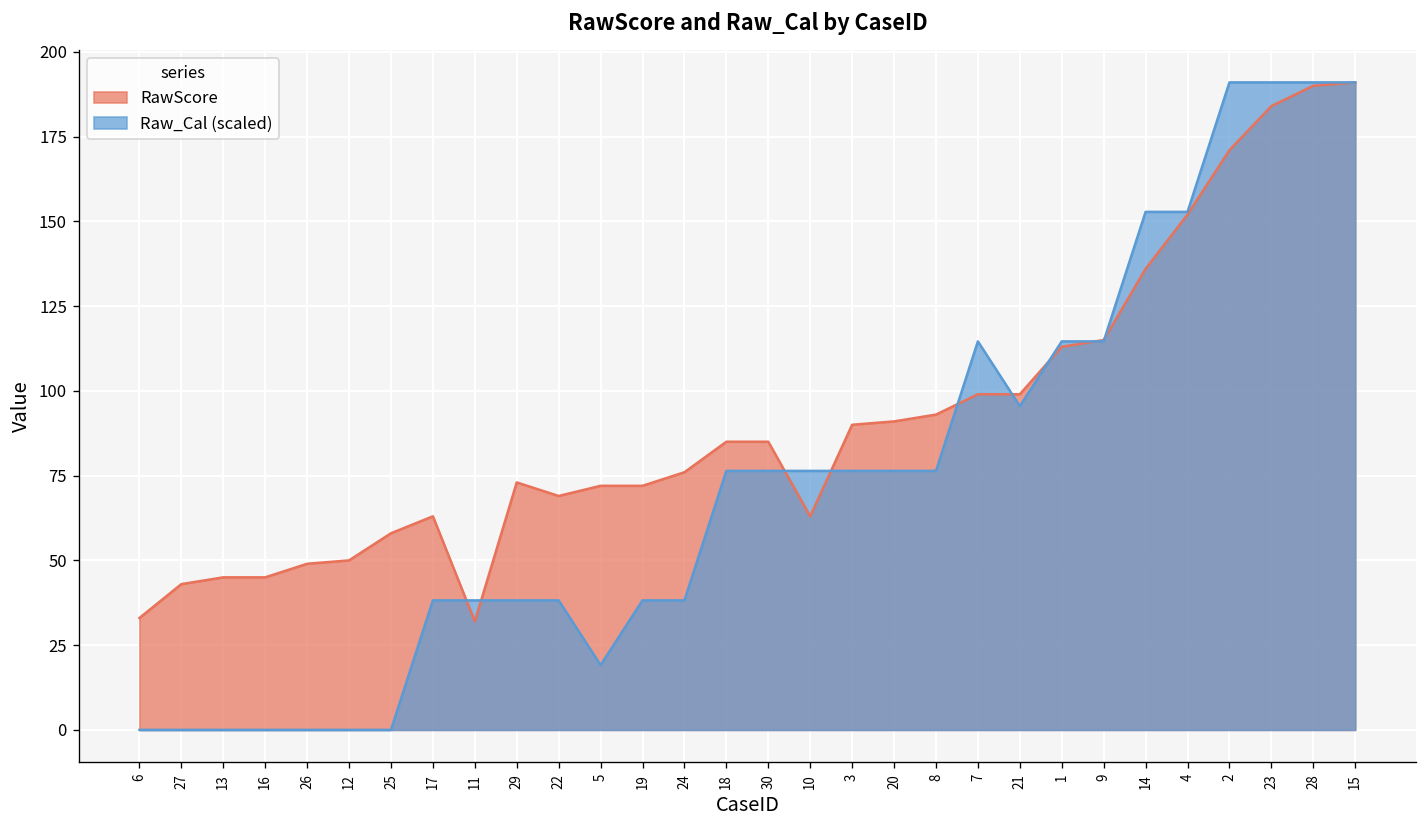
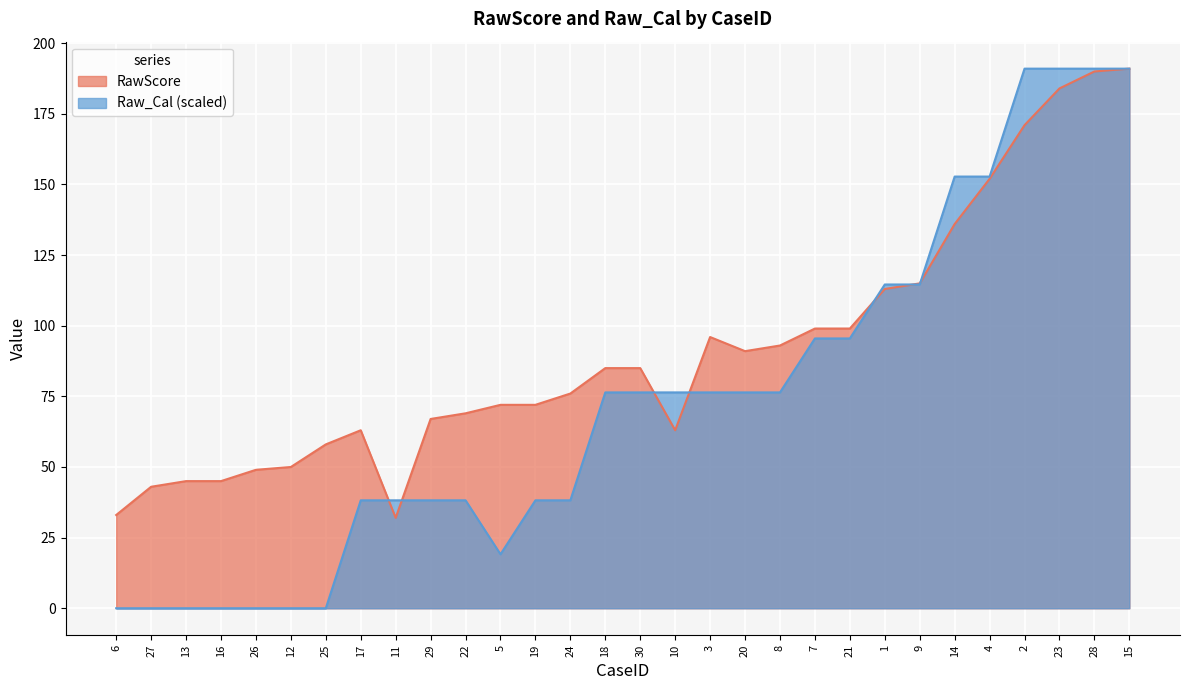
  {
    "RawScore": {
      "6": 33,
      "27": 43,
      "13": 45,
      "16": 45,
      "26": 49,
      "12": 50,
      "25": 58,
      "17": 63,
      "11": 32,
-     "29": 73,
+     "29": 67,
      "22": 69,
      "5": 72,
      "19": 72,
      "24": 76,
      "18": 85,
      "30": 85,
      "10": 63,
-     "3": 90,
+     "3": 96,
      "20": 91,
      "8": 93,
      "7": 99,
      "21": 99,
      "1": 113,
      "14": 136,
      "2": 171,
      "23": 184,
      "28": 190
    },
    "Raw_Cal (scaled)": {
      "6": 0,
      "27": 0,
      "13": 0,
      "16": 0,
      "26": 0,
      "12": 0,
      "25": 0,
      "17": 38,
      "11": 38,
      "29": 38,
      "22": 38,
      "5": 19,
      "19": 38,
      "24": 38,
      "18": 76,
      "30": 76,
      "10": 76,
      "3": 76,
      "20": 76,
      "8": 76,
-     "7": 115,
+     "7": 96,
      "21": 96,
      "1": 115,
      "14": 153,
      "2": 191,
      "23": 191,
      "28": 191
    }
  }
